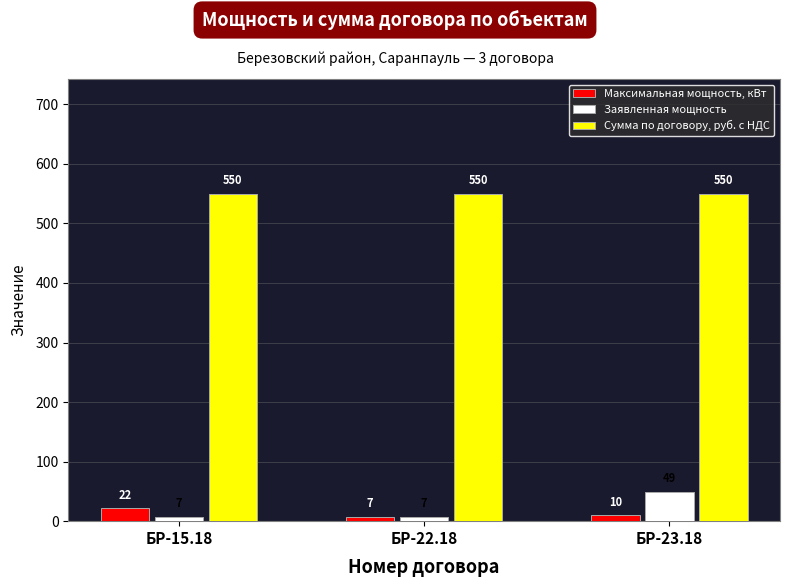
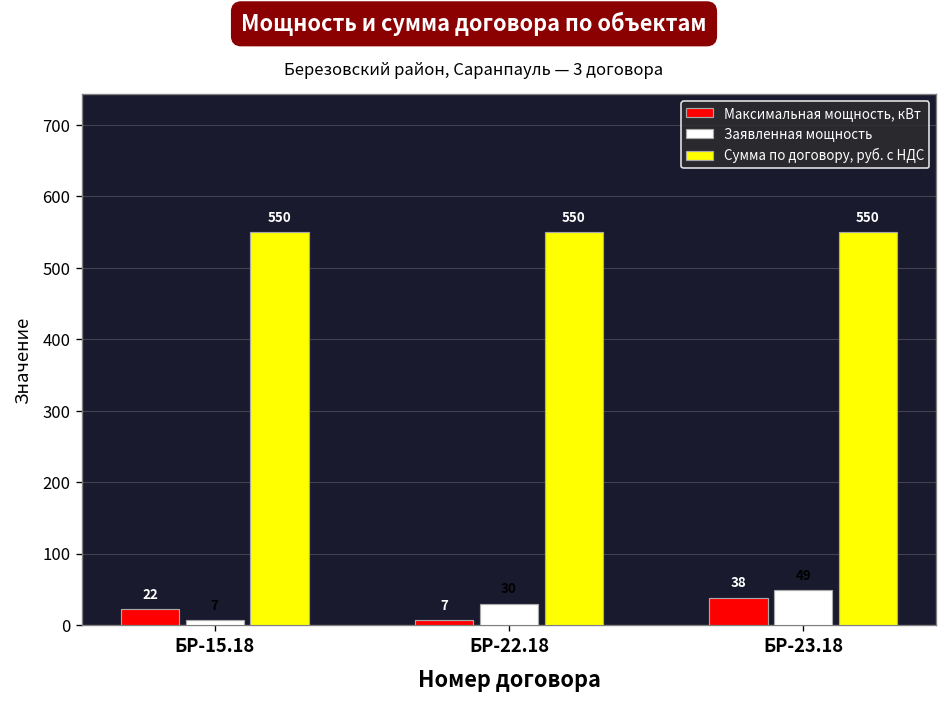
  {
    "Максимальная мощность, кВт": {
      "БР-15.18": 22,
      "БР-22.18": 7,
-     "БР-23.18": 10
+     "БР-23.18": 38
    },
    "Заявленная мощность": {
      "БР-15.18": 10,
-     "БР-22.18": 10,
+     "БР-22.18": 30,
      "БР-23.18": 50
    },
    "Сумма по договору, руб. с НДС": {
      "БР-15.18": 550,
      "БР-22.18": 550,
      "БР-23.18": 550
    }
  }
